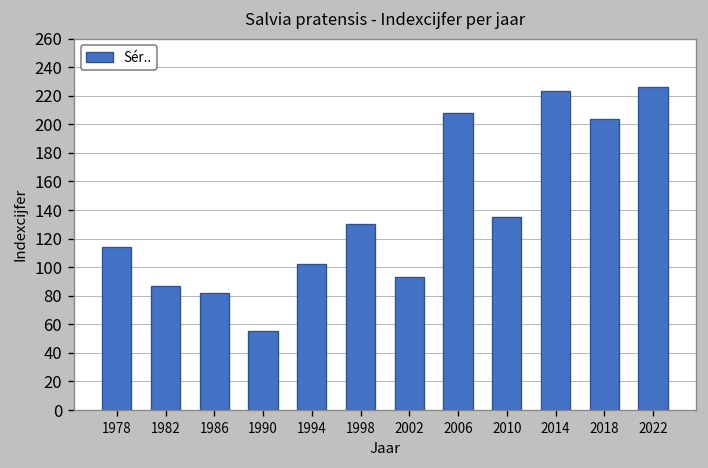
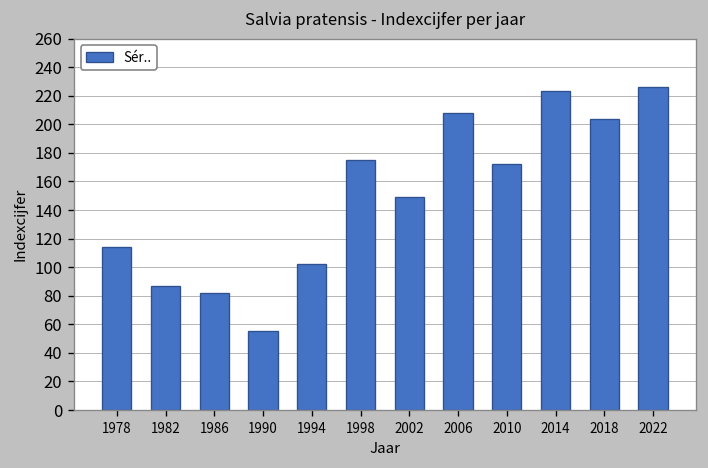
  {
    "1978": 114,
    "1982": 87,
    "1986": 82,
    "1990": 55,
    "1994": 102,
-   "1998": 130,
-   "2002": 93,
+   "1998": 175,
+   "2002": 149,
    "2006": 208,
-   "2010": 135,
+   "2010": 172,
    "2014": 223,
    "2018": 204,
    "2022": 226
  }
